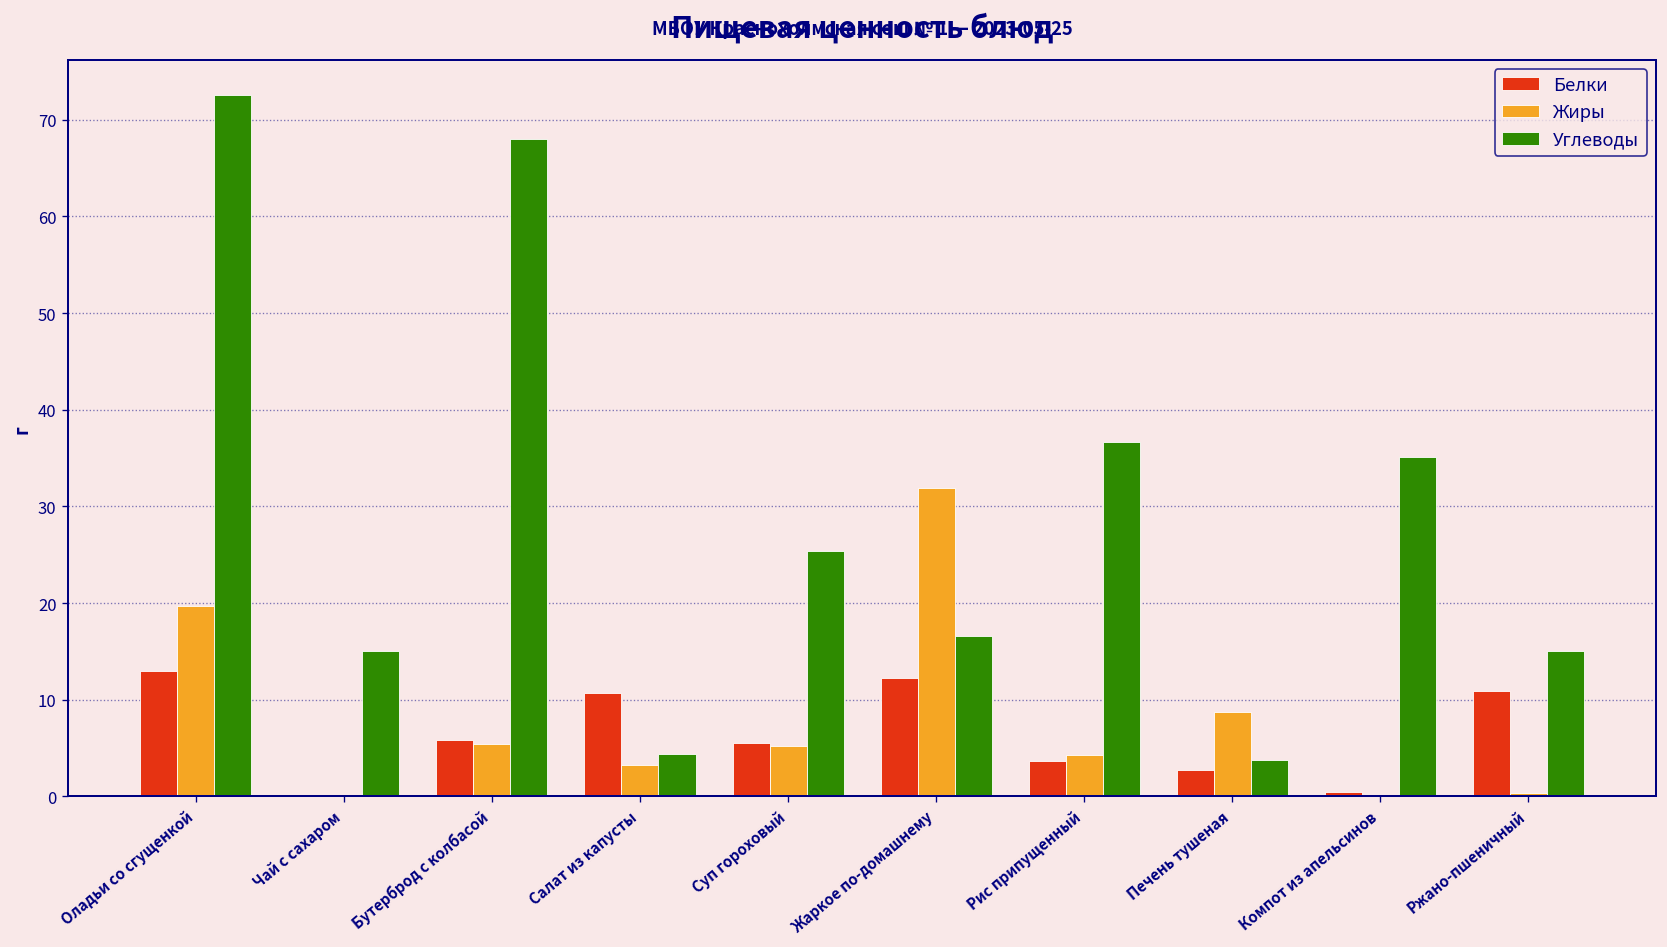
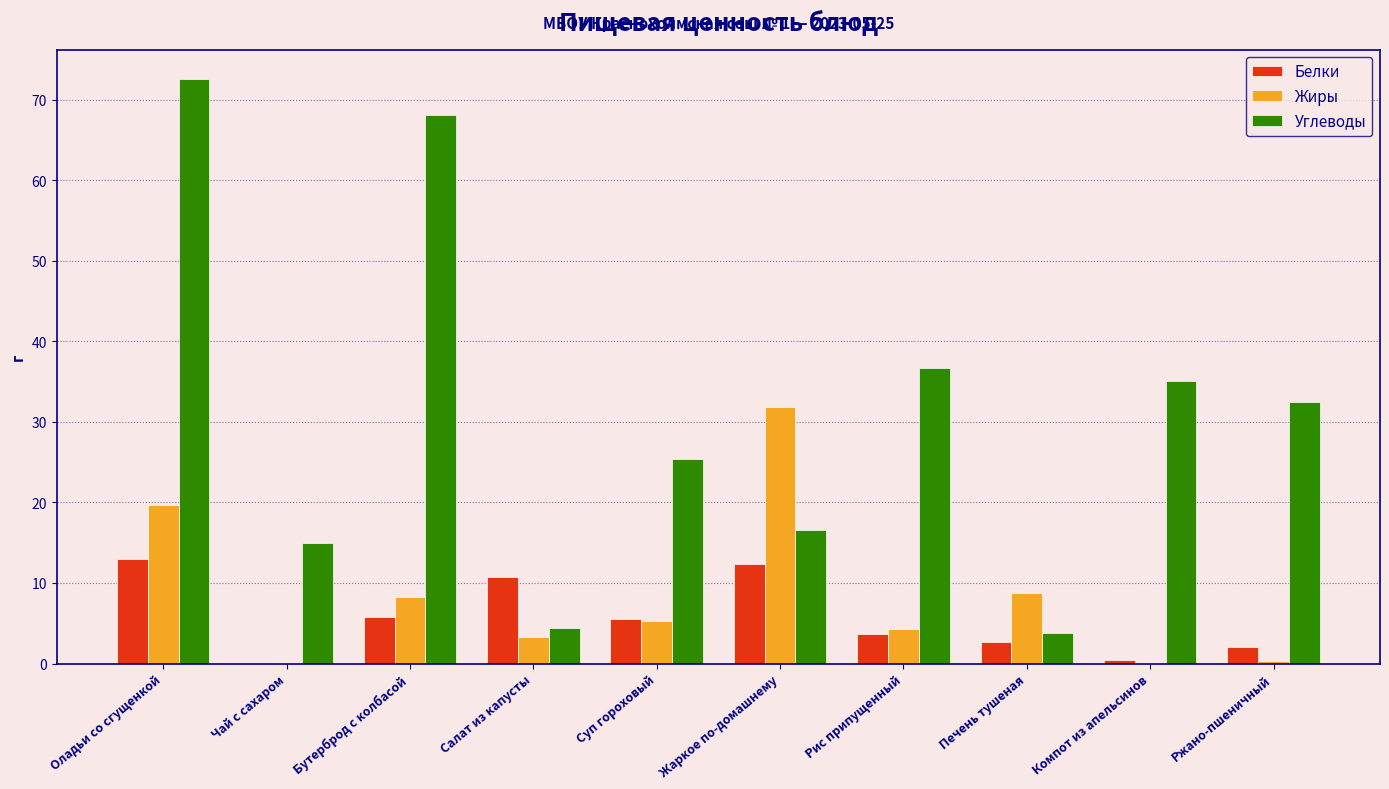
  {
    "Белки": {
      "Оладьи со сгущенкой": 13,
      "Бутерброд с колбасой": 6,
      "Салат из капусты": 11,
      "Суп гороховый": 5,
      "Жаркое по-домашнему": 12,
      "Рис припущенный": 4,
      "Печень тушеная": 3,
      "Компот из апельсинов": 0,
-     "Ржано-пшеничный": 11
+     "Ржано-пшеничный": 2
    },
    "Жиры": {
      "Оладьи со сгущенкой": 20,
-     "Бутерброд с колбасой": 5,
+     "Бутерброд с колбасой": 8,
      "Салат из капусты": 3,
      "Суп гороховый": 5,
      "Жаркое по-домашнему": 32,
      "Рис припущенный": 4,
      "Печень тушеная": 9,
      "Ржано-пшеничный": 0
    },
    "Углеводы": {
      "Оладьи со сгущенкой": 73,
      "Чай с сахаром": 15,
      "Бутерброд с колбасой": 68,
      "Салат из капусты": 4,
      "Суп гороховый": 25,
      "Жаркое по-домашнему": 17,
      "Рис припущенный": 37,
      "Печень тушеная": 4,
      "Компот из апельсинов": 35,
-     "Ржано-пшеничный": 15
+     "Ржано-пшеничный": 33
    }
  }
